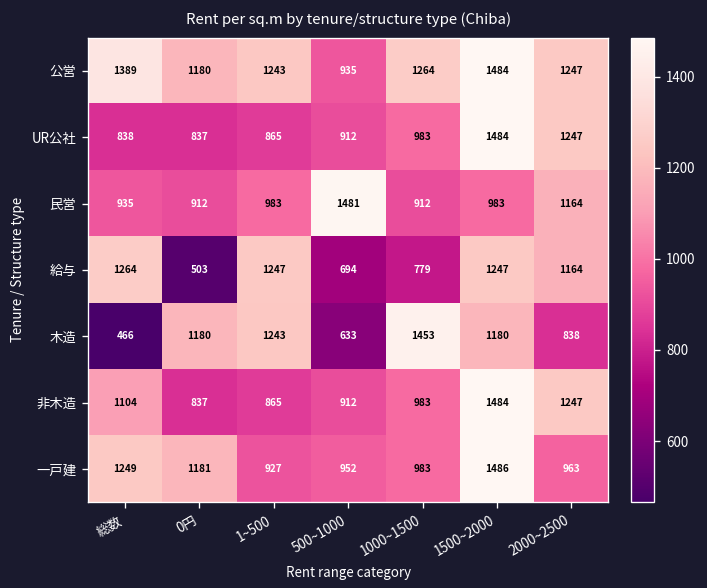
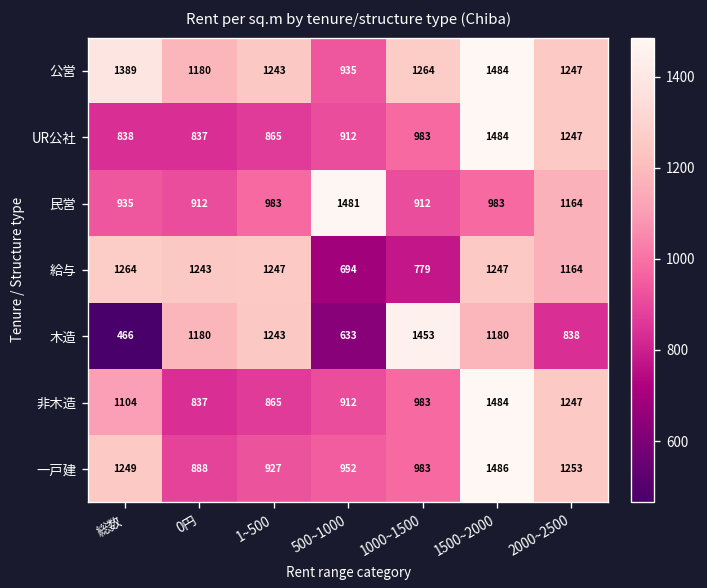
  {
    "公営": {
      "総数": 1389,
      "0円": 1180,
      "1~500": 1243,
      "500~1000": 935,
      "1000~1500": 1264,
      "1500~2000": 1484,
      "2000~2500": 1247
    },
    "UR公社": {
      "総数": 838,
      "0円": 837,
      "1~500": 865,
      "500~1000": 912,
      "1000~1500": 983,
      "1500~2000": 1484,
      "2000~2500": 1247
    },
    "民営": {
      "総数": 935,
      "0円": 912,
      "1~500": 983,
      "500~1000": 1481,
      "1000~1500": 912,
      "1500~2000": 983,
      "2000~2500": 1164
    },
    "給与": {
      "総数": 1264,
-     "0円": 503,
+     "0円": 1243,
      "1~500": 1247,
      "500~1000": 694,
      "1000~1500": 779,
      "1500~2000": 1247,
      "2000~2500": 1164
    },
    "木造": {
      "総数": 466,
      "0円": 1180,
      "1~500": 1243,
      "500~1000": 633,
      "1000~1500": 1453,
      "1500~2000": 1180,
      "2000~2500": 838
    },
    "非木造": {
      "総数": 1104,
      "0円": 837,
      "1~500": 865,
      "500~1000": 912,
      "1000~1500": 983,
      "1500~2000": 1484,
      "2000~2500": 1247
    },
    "一戸建": {
      "総数": 1249,
-     "0円": 1181,
+     "0円": 888,
      "1~500": 927,
      "500~1000": 952,
      "1000~1500": 983,
      "1500~2000": 1486,
-     "2000~2500": 963
+     "2000~2500": 1253
    }
  }
